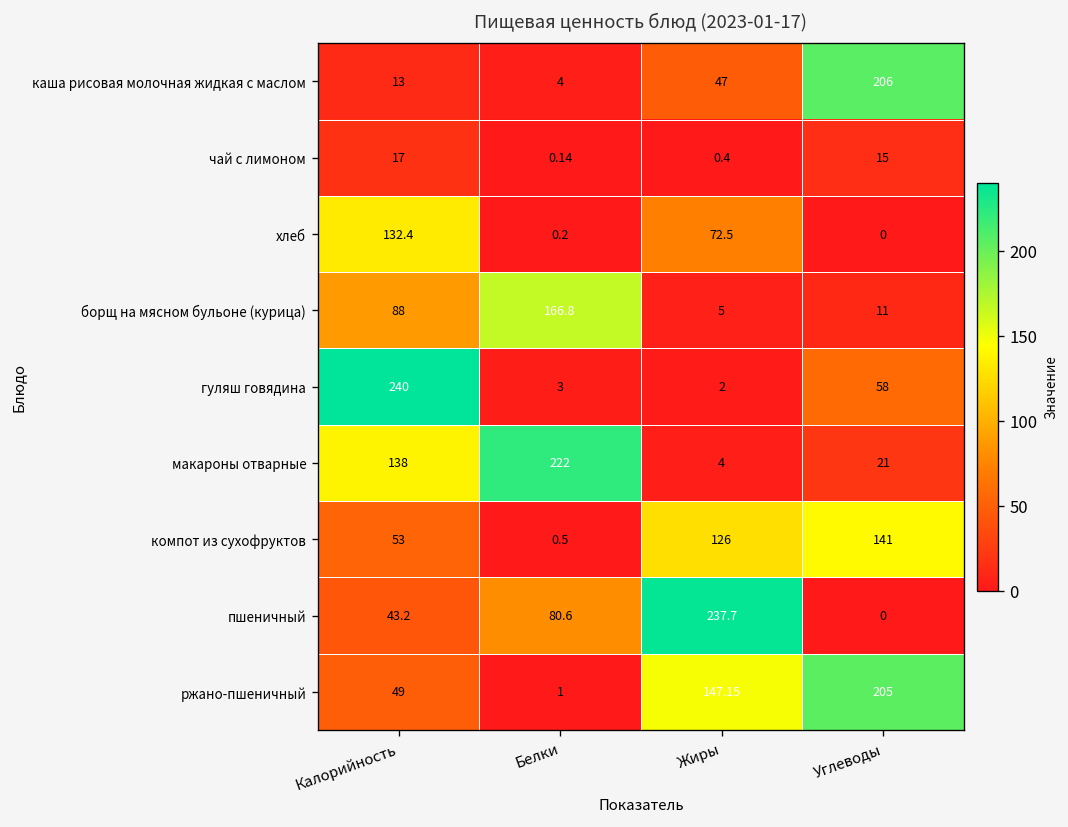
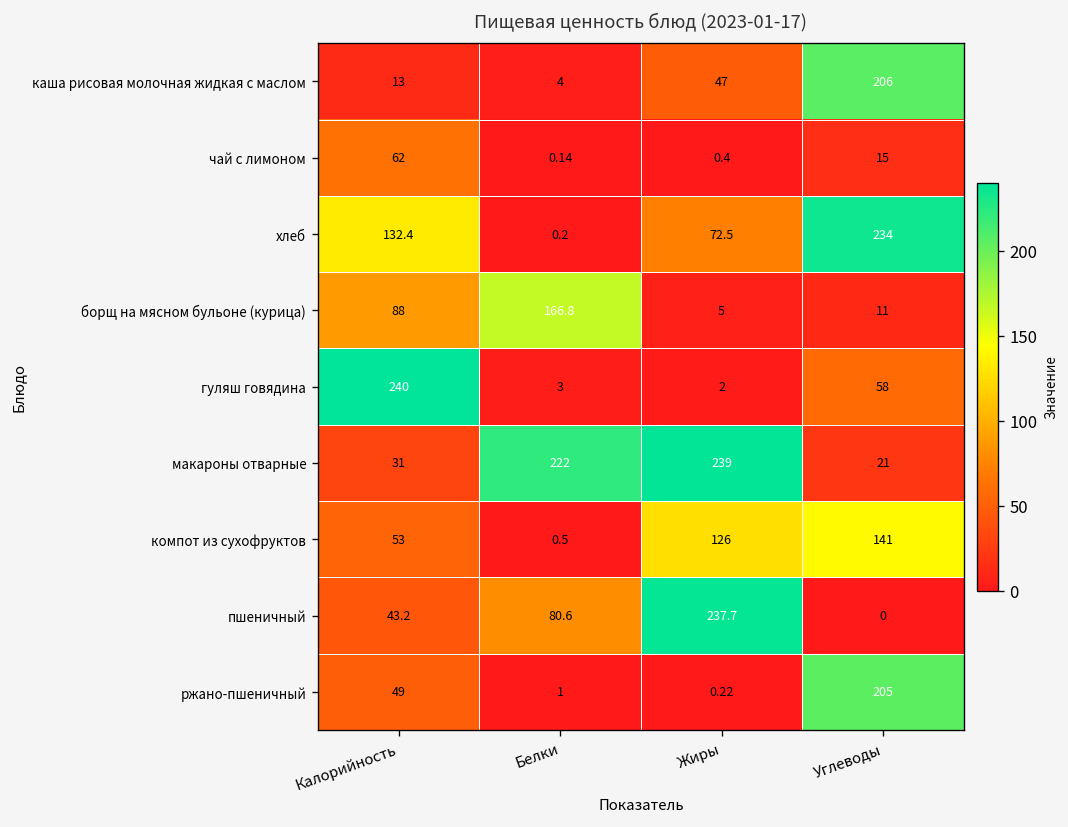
  {
    "каша рисовая молочная жидкая с маслом": {
      "Калорийность": 13,
      "Белки": 4,
      "Жиры": 47,
      "Углеводы": 206
    },
    "чай с лимоном": {
-     "Калорийность": 17,
+     "Калорийность": 62,
      "Белки": 0.14,
      "Жиры": 0.4,
      "Углеводы": 15
    },
    "хлеб": {
      "Калорийность": 132.4,
      "Белки": 0.2,
      "Жиры": 72.5,
-     "Углеводы": 0
+     "Углеводы": 234
    },
    "борщ на мясном бульоне (курица)": {
      "Калорийность": 88,
      "Белки": 166.8,
      "Жиры": 5,
      "Углеводы": 11
    },
    "гуляш говядина": {
      "Калорийность": 240,
      "Белки": 3,
      "Жиры": 2,
      "Углеводы": 58
    },
    "макароны отварные": {
-     "Калорийность": 138,
+     "Калорийность": 31,
      "Белки": 222,
-     "Жиры": 4,
+     "Жиры": 239,
      "Углеводы": 21
    },
    "компот из сухофруктов": {
      "Калорийность": 53,
      "Белки": 0.5,
      "Жиры": 126,
      "Углеводы": 141
    },
    "пшеничный": {
      "Калорийность": 43.2,
      "Белки": 80.6,
      "Жиры": 237.7,
      "Углеводы": 0
    },
    "ржано-пшеничный": {
      "Калорийность": 49,
      "Белки": 1,
-     "Жиры": 147.15,
+     "Жиры": 0.22,
      "Углеводы": 205
    }
  }
